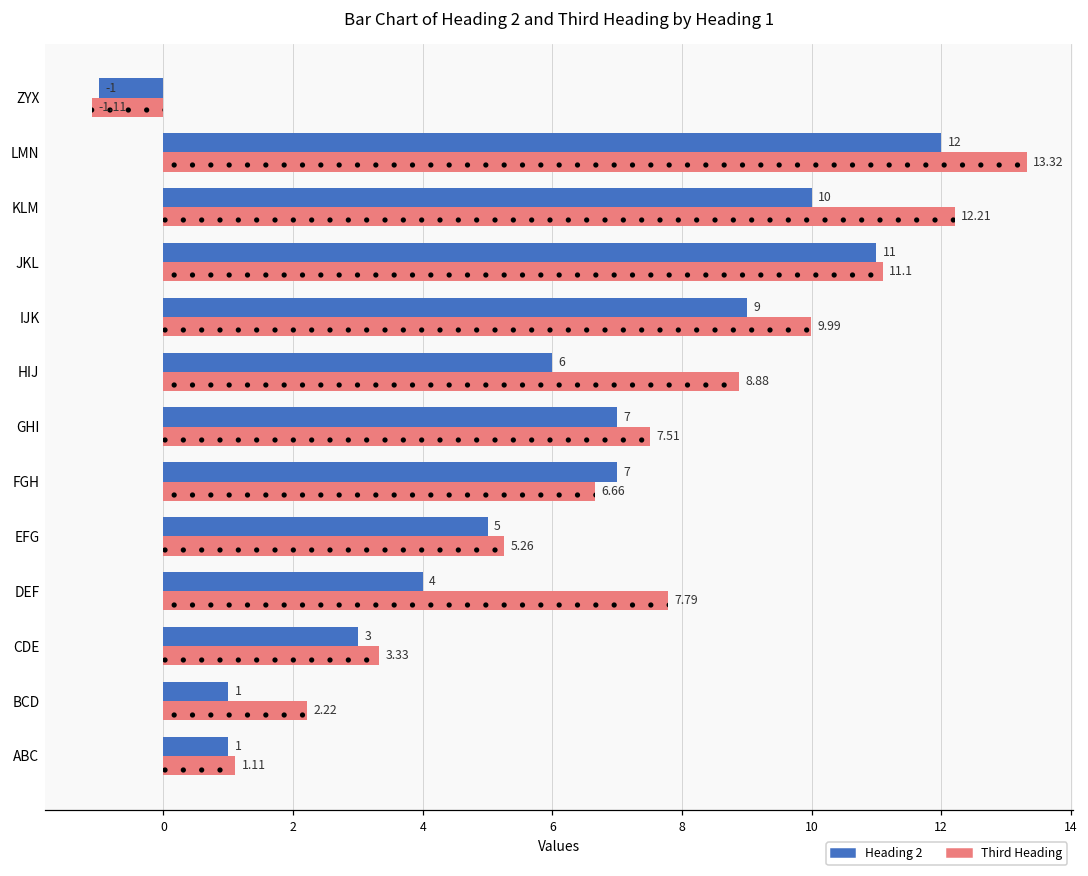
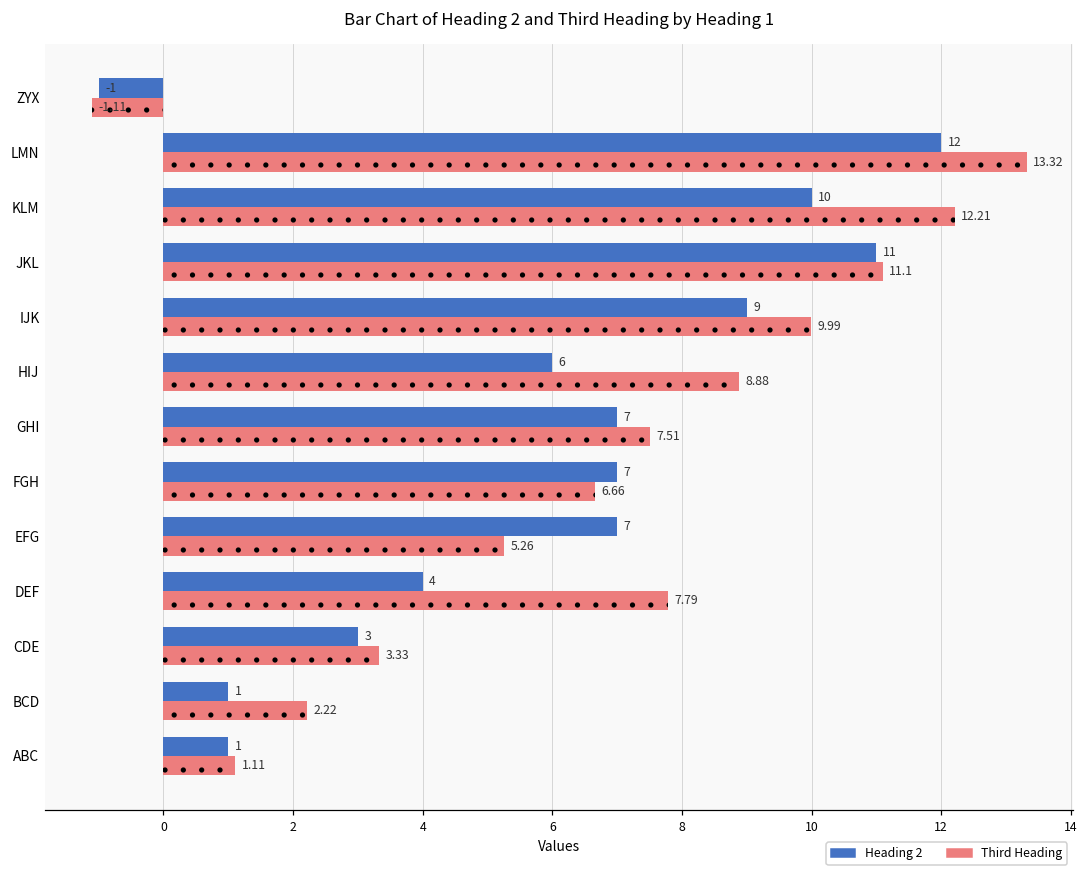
  {
    "Heading 2": {
      "ZYX": -1,
      "LMN": 12,
      "KLM": 10,
      "JKL": 11,
      "IJK": 9,
      "HIJ": 6,
      "GHI": 7,
      "FGH": 7,
-     "EFG": 5,
+     "EFG": 7,
      "DEF": 4,
      "CDE": 3,
      "BCD": 1,
      "ABC": 1
    },
    "Third Heading": {
      "ZYX": -1.11,
      "LMN": 13.32,
      "KLM": 12.21,
      "JKL": 11.1,
      "IJK": 9.99,
      "HIJ": 8.88,
      "GHI": 7.51,
      "FGH": 6.66,
      "EFG": 5.26,
      "DEF": 7.79,
      "CDE": 3.33,
      "BCD": 2.22,
      "ABC": 1.11
    }
  }
